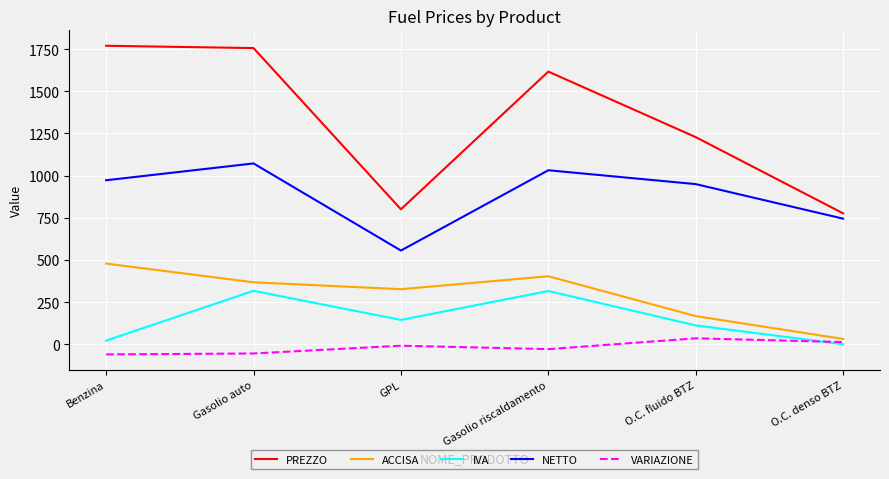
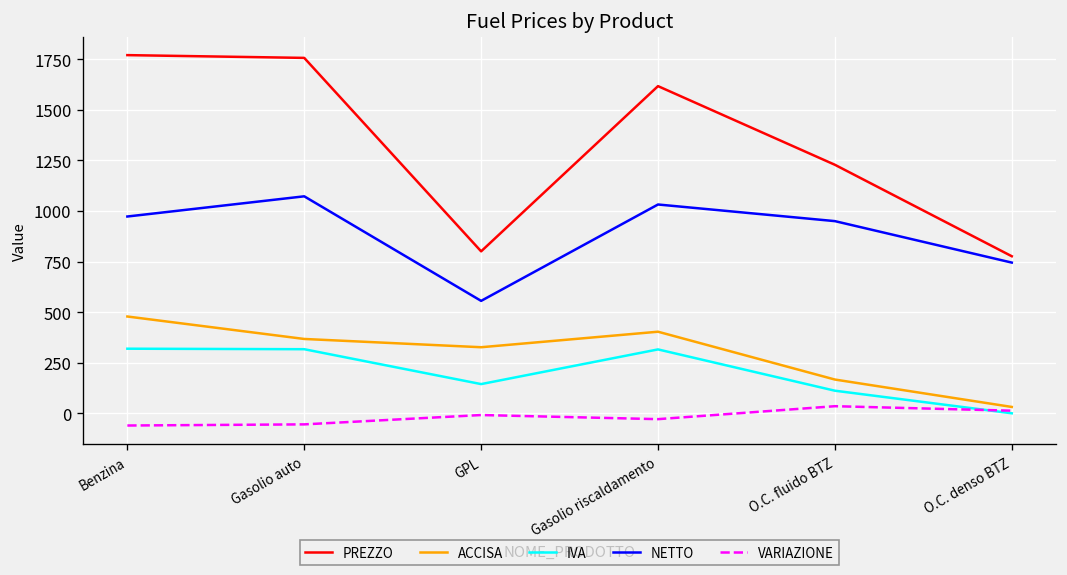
  {
    "PREZZO": {
      "Benzina": 1770,
      "Gasolio auto": 1760,
      "GPL": 800,
      "Gasolio riscaldamento": 1620,
      "O.C. fluido BTZ": 1230,
      "O.C. denso BTZ": 780
    },
    "ACCISA": {
      "Benzina": 480,
      "Gasolio auto": 370,
      "GPL": 330,
      "Gasolio riscaldamento": 400,
      "O.C. fluido BTZ": 170,
      "O.C. denso BTZ": 30
    },
    "IVA": {
-     "Benzina": 20,
+     "Benzina": 320,
      "Gasolio auto": 320,
      "GPL": 140,
      "Gasolio riscaldamento": 320,
      "O.C. fluido BTZ": 110
    },
    "NETTO": {
      "Benzina": 970,
      "Gasolio auto": 1070,
      "GPL": 560,
      "Gasolio riscaldamento": 1030,
      "O.C. fluido BTZ": 950,
      "O.C. denso BTZ": 740
    },
    "VARIAZIONE": {
      "Benzina": -60,
      "Gasolio auto": -50,
      "GPL": -10,
      "Gasolio riscaldamento": -30,
      "O.C. fluido BTZ": 40
    }
  }
